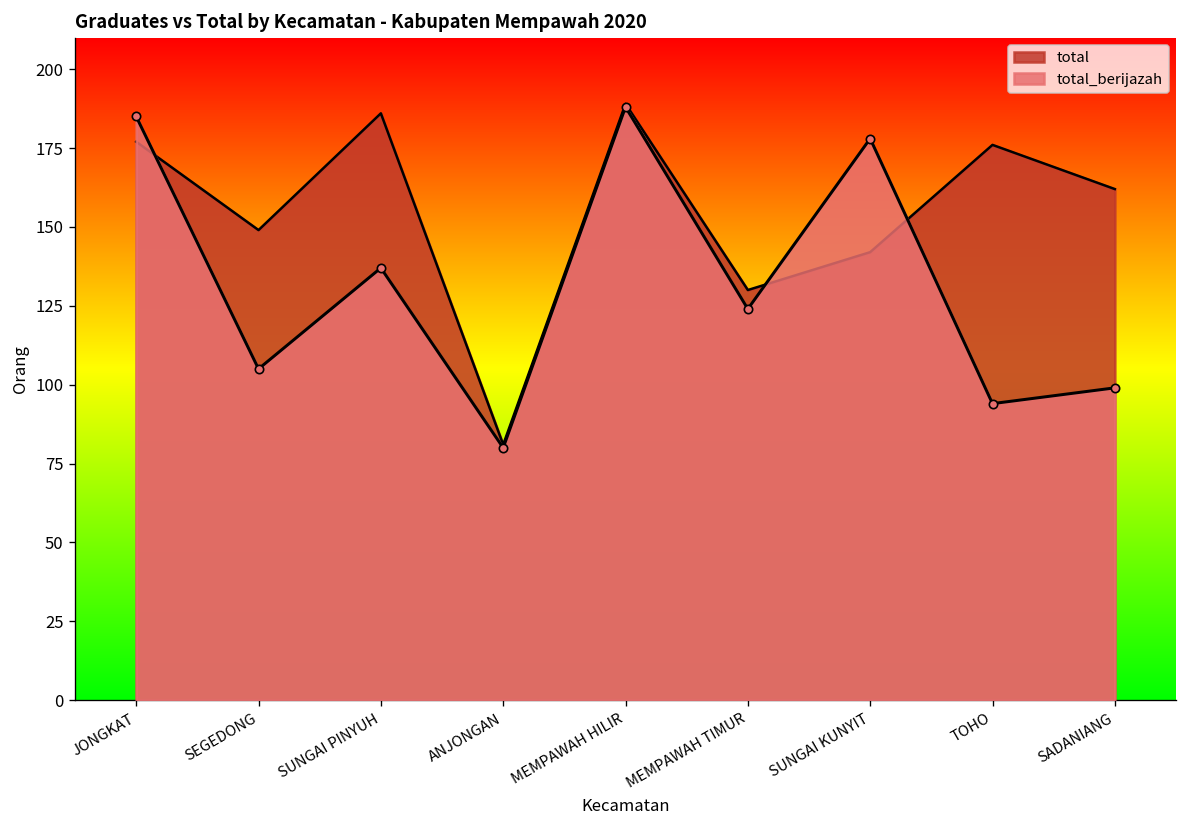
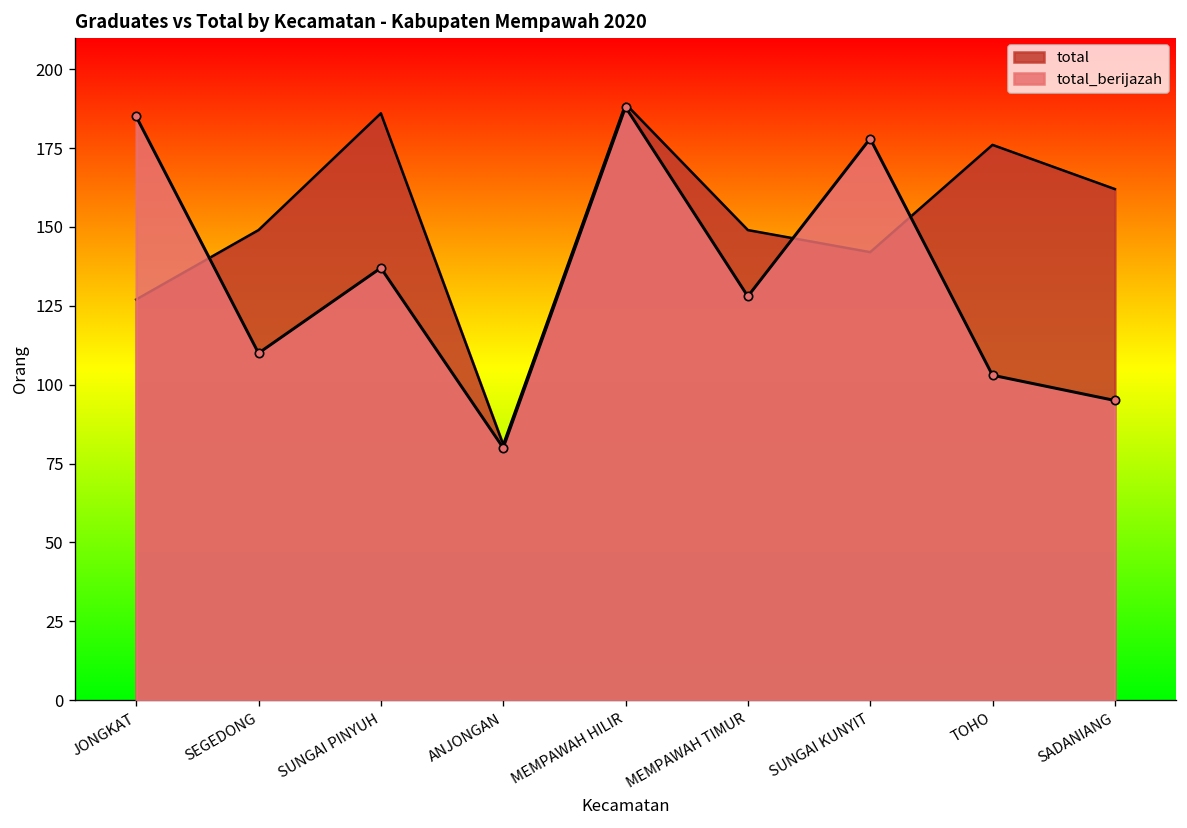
  {
    "total": {
-     "JONGKAT": 177,
+     "JONGKAT": 127,
      "SEGEDONG": 149,
      "SUNGAI PINYUH": 186,
      "ANJONGAN": 81,
      "MEMPAWAH HILIR": 189,
-     "MEMPAWAH TIMUR": 130,
+     "MEMPAWAH TIMUR": 149,
      "SUNGAI KUNYIT": 142,
      "TOHO": 176,
      "SADANIANG": 162
    },
    "total_berijazah": {
      "JONGKAT": 185,
-     "SEGEDONG": 105,
+     "SEGEDONG": 110,
      "SUNGAI PINYUH": 137,
      "ANJONGAN": 80,
      "MEMPAWAH HILIR": 188,
-     "MEMPAWAH TIMUR": 124,
+     "MEMPAWAH TIMUR": 128,
      "SUNGAI KUNYIT": 178,
-     "TOHO": 94,
-     "SADANIANG": 99
+     "TOHO": 103,
+     "SADANIANG": 95
    }
  }
